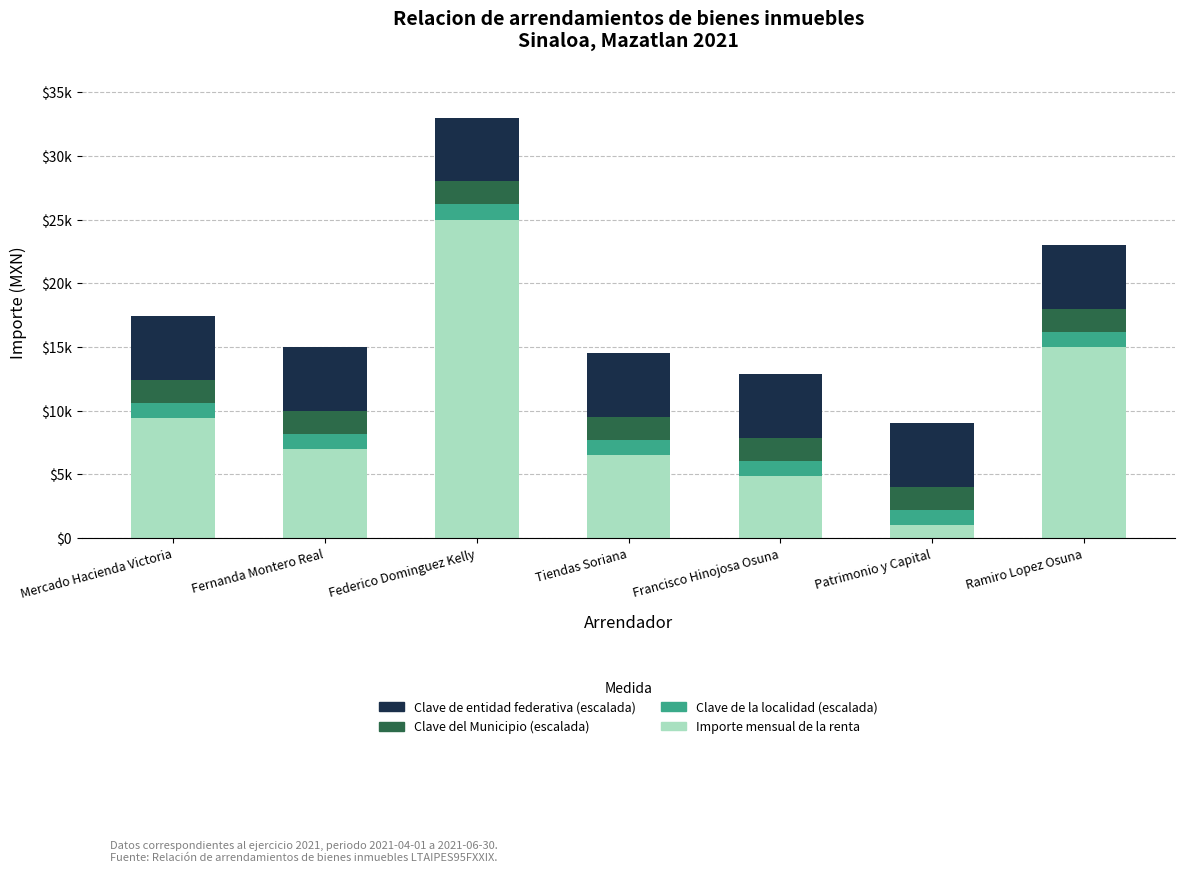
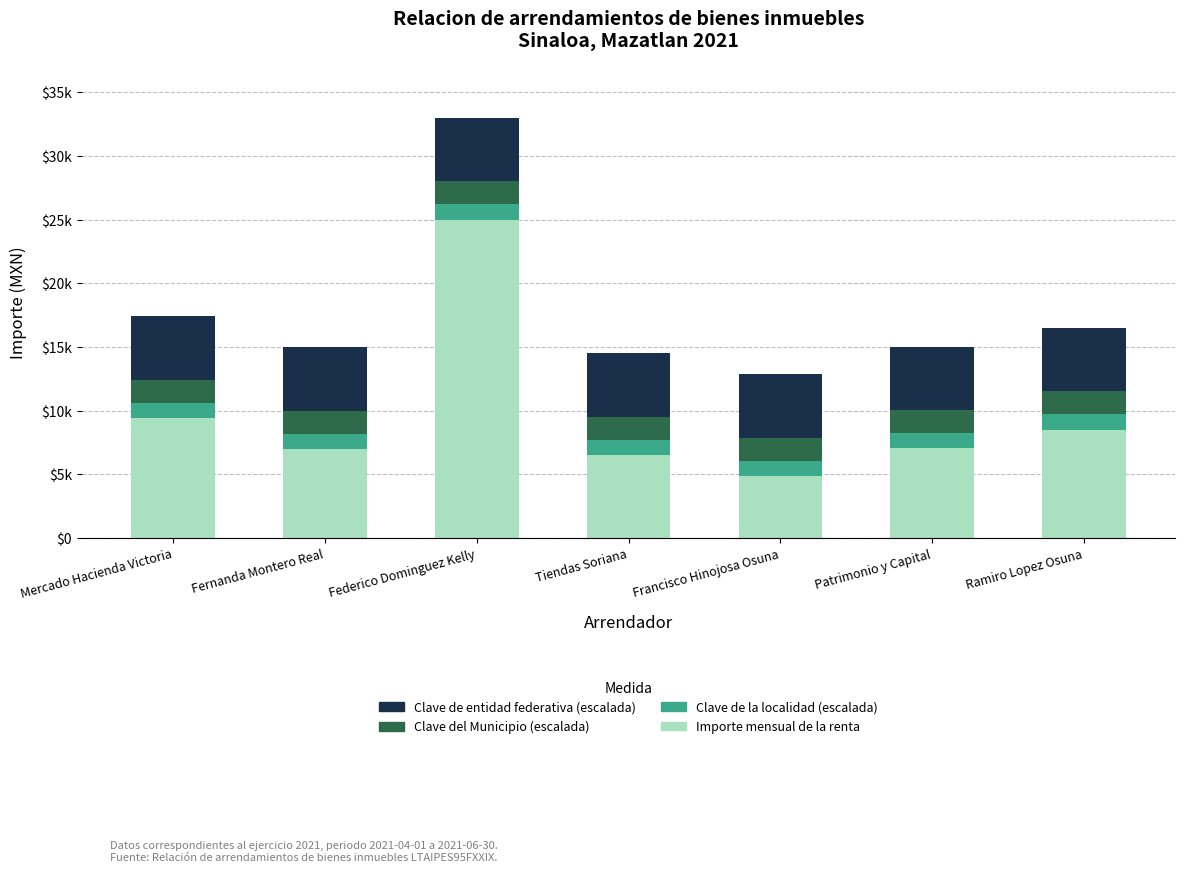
  {
    "Importe mensual de la renta": {
      "Mercado Hacienda Victoria": "$9400",
      "Fernanda Montero Real": "$7000",
      "Federico Dominguez Kelly": "$25000",
      "Tiendas Soriana": "$6500",
      "Francisco Hinojosa Osuna": "$4900",
-     "Patrimonio y Capital": "$1000",
-     "Ramiro Lopez Osuna": "$15000"
+     "Patrimonio y Capital": "$7000",
+     "Ramiro Lopez Osuna": "$8500"
    },
    "Clave de la localidad (escalada)": {
      "Mercado Hacienda Victoria": "$1200",
      "Fernanda Montero Real": "$1200",
      "Federico Dominguez Kelly": "$1200",
      "Tiendas Soriana": "$1200",
      "Francisco Hinojosa Osuna": "$1200",
      "Patrimonio y Capital": "$1200",
      "Ramiro Lopez Osuna": "$1200"
    },
    "Clave del Municipio (escalada)": {
      "Mercado Hacienda Victoria": "$1800",
      "Fernanda Montero Real": "$1800",
      "Federico Dominguez Kelly": "$1800",
      "Tiendas Soriana": "$1800",
      "Francisco Hinojosa Osuna": "$1800",
      "Patrimonio y Capital": "$1800",
      "Ramiro Lopez Osuna": "$1800"
    },
    "Clave de entidad federativa (escalada)": {
      "Mercado Hacienda Victoria": "$5000",
      "Fernanda Montero Real": "$5000",
      "Federico Dominguez Kelly": "$5000",
      "Tiendas Soriana": "$5000",
      "Francisco Hinojosa Osuna": "$5000",
      "Patrimonio y Capital": "$5000",
      "Ramiro Lopez Osuna": "$5000"
    }
  }
